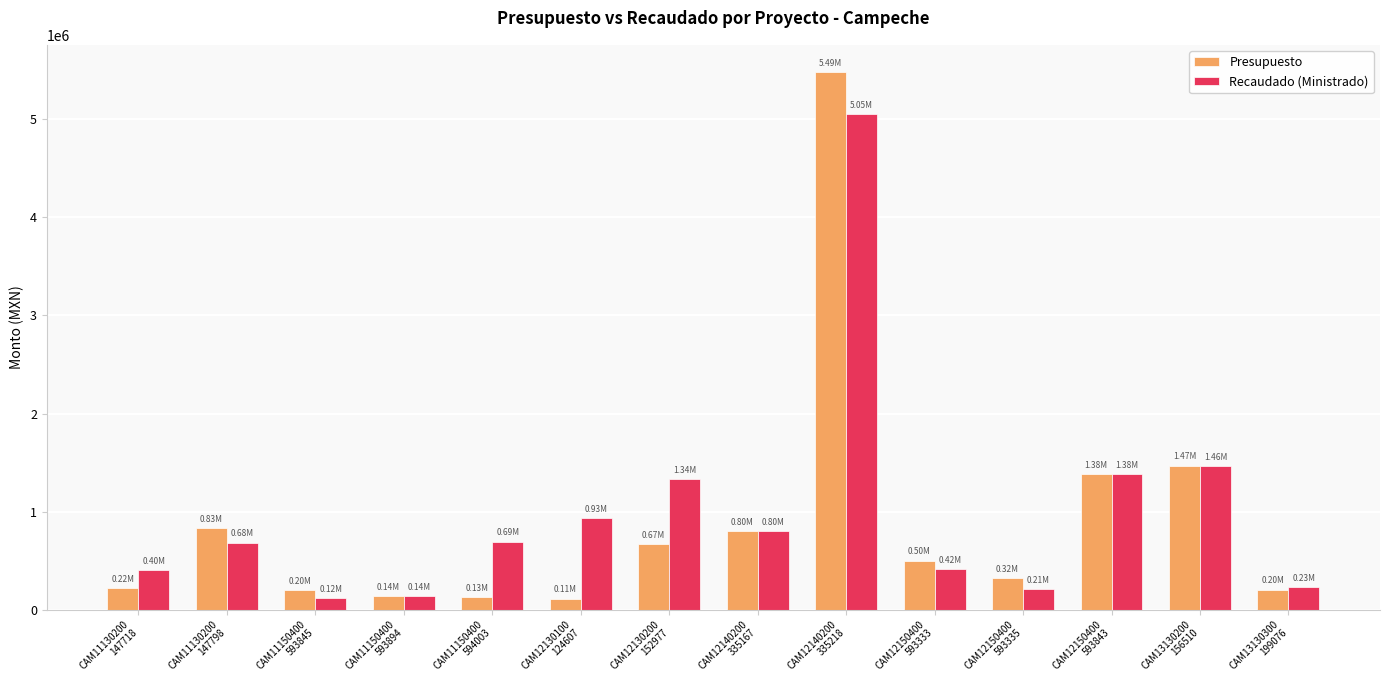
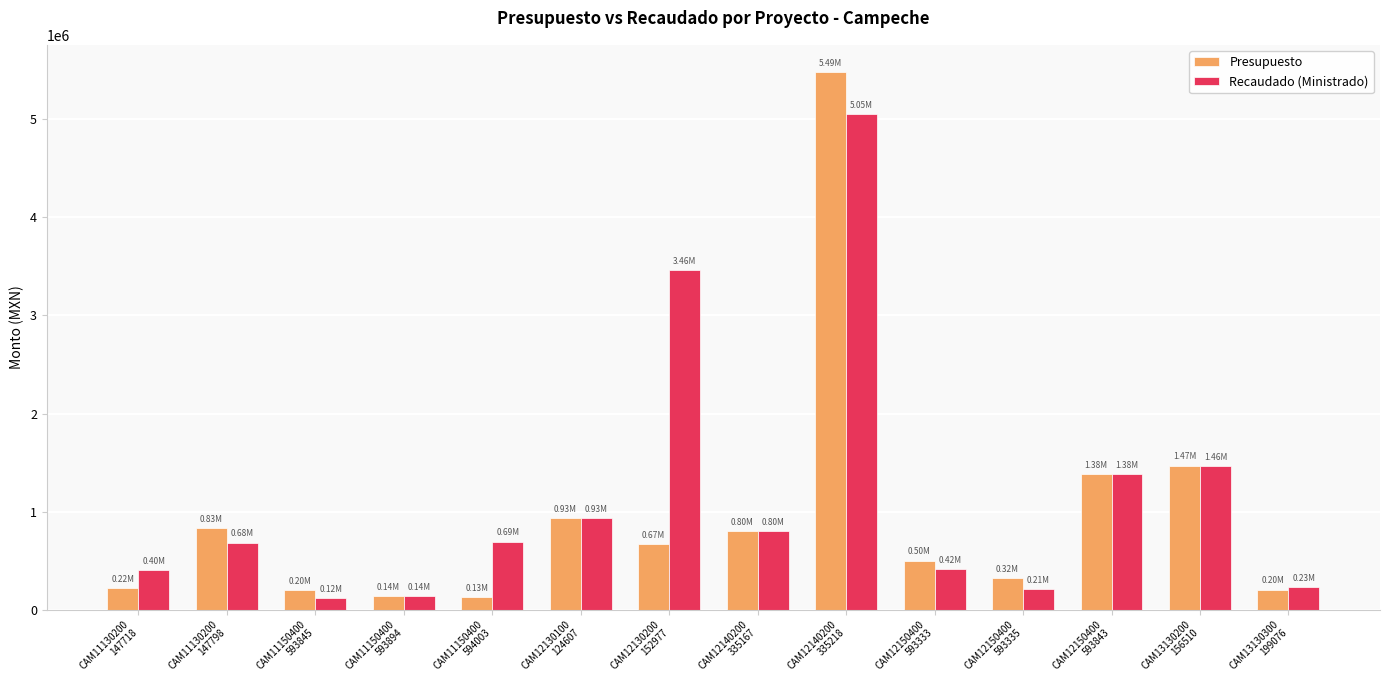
  {
    "Presupuesto": {
      "CAM11130200 147718": "0.22M",
      "CAM11130200 147798": "0.83M",
      "CAM11150400 593845": "0.20M",
      "CAM11150400 593894": "0.14M",
      "CAM11150400 594003": "0.13M",
-     "CAM12130100 124607": "0.11M",
+     "CAM12130100 124607": "0.93M",
      "CAM12130200 152977": "0.67M",
      "CAM12140200 335167": "0.80M",
      "CAM12140200 335218": "5.49M",
      "CAM12150400 593333": "0.50M",
      "CAM12150400 593335": "0.32M",
      "CAM12150400 593843": "1.38M",
      "CAM13130200 156510": "1.47M",
      "CAM13130300 199076": "0.20M"
    },
    "Recaudado (Ministrado)": {
      "CAM11130200 147718": "0.40M",
      "CAM11130200 147798": "0.68M",
      "CAM11150400 593845": "0.12M",
      "CAM11150400 593894": "0.14M",
      "CAM11150400 594003": "0.69M",
      "CAM12130100 124607": "0.93M",
-     "CAM12130200 152977": "1.34M",
+     "CAM12130200 152977": "3.46M",
      "CAM12140200 335167": "0.80M",
      "CAM12140200 335218": "5.05M",
      "CAM12150400 593333": "0.42M",
      "CAM12150400 593335": "0.21M",
      "CAM12150400 593843": "1.38M",
      "CAM13130200 156510": "1.46M",
      "CAM13130300 199076": "0.23M"
    }
  }
